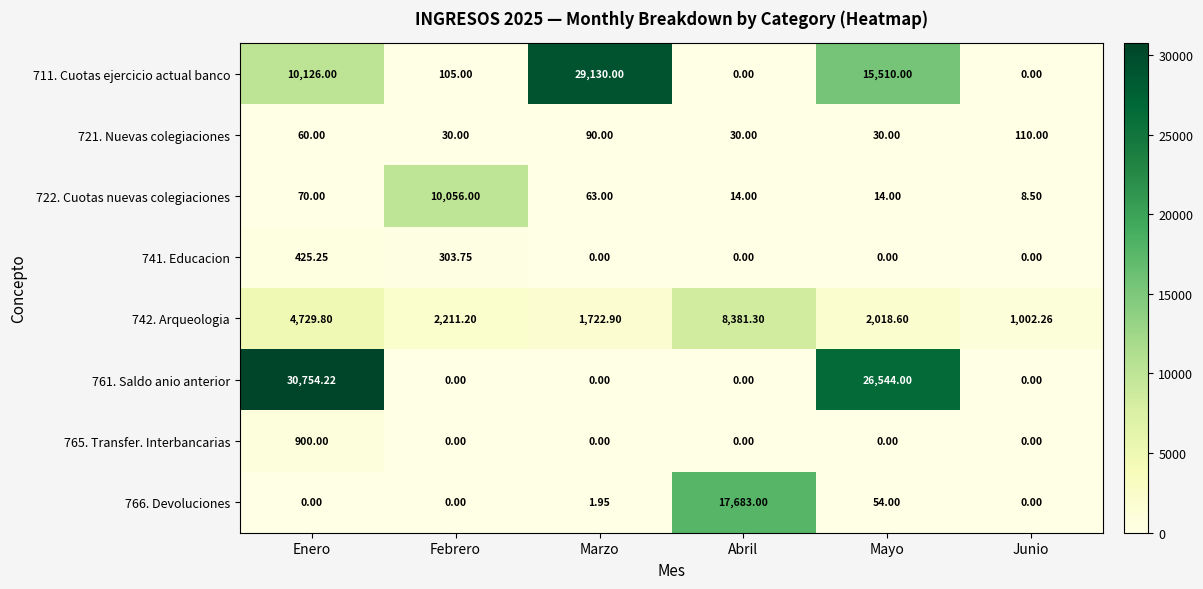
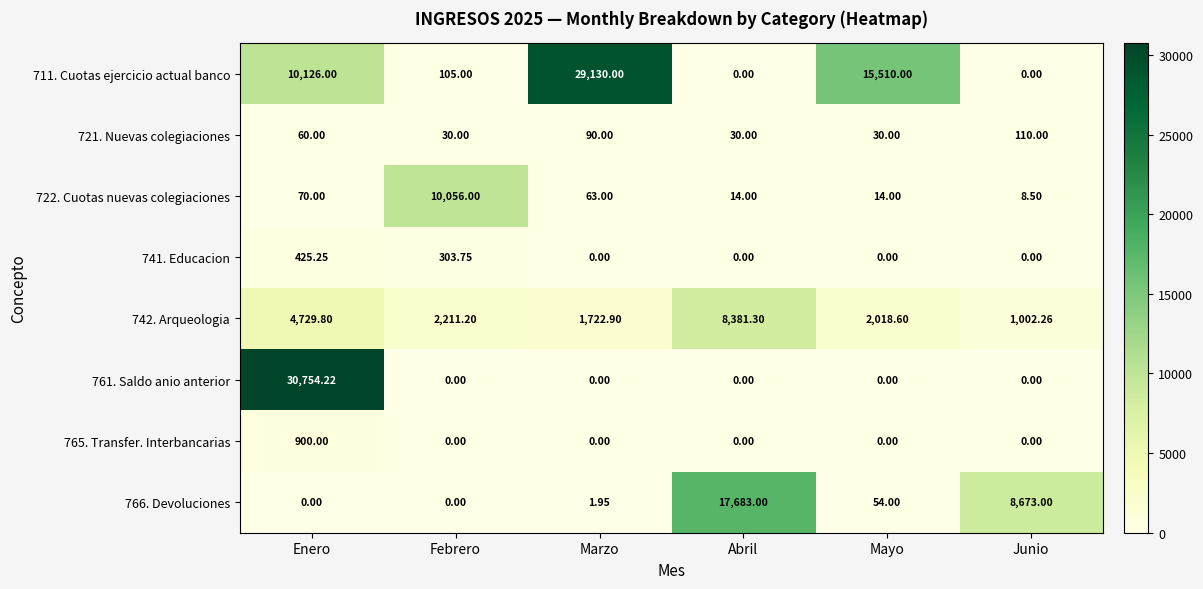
  {
    "711. Cuotas ejercicio actual banco": {
      "Enero": "10,126.00",
      "Febrero": "105.00",
      "Marzo": "29,130.00",
      "Abril": "0.00",
      "Mayo": "15,510.00",
      "Junio": "0.00"
    },
    "721. Nuevas colegiaciones": {
      "Enero": "60.00",
      "Febrero": "30.00",
      "Marzo": "90.00",
      "Abril": "30.00",
      "Mayo": "30.00",
      "Junio": "110.00"
    },
    "722. Cuotas nuevas colegiaciones": {
      "Enero": "70.00",
      "Febrero": "10,056.00",
      "Marzo": "63.00",
      "Abril": "14.00",
      "Mayo": "14.00",
      "Junio": "8.50"
    },
    "741. Educacion": {
      "Enero": "425.25",
      "Febrero": "303.75",
      "Marzo": "0.00",
      "Abril": "0.00",
      "Mayo": "0.00",
      "Junio": "0.00"
    },
    "742. Arqueologia": {
      "Enero": "4,729.80",
      "Febrero": "2,211.20",
      "Marzo": "1,722.90",
      "Abril": "8,381.30",
      "Mayo": "2,018.60",
      "Junio": "1,002.26"
    },
    "761. Saldo anio anterior": {
      "Enero": "30,754.22",
      "Febrero": "0.00",
      "Marzo": "0.00",
      "Abril": "0.00",
-     "Mayo": "26,544.00",
+     "Mayo": "0.00",
      "Junio": "0.00"
    },
    "765. Transfer. Interbancarias": {
      "Enero": "900.00",
      "Febrero": "0.00",
      "Marzo": "0.00",
      "Abril": "0.00",
      "Mayo": "0.00",
      "Junio": "0.00"
    },
    "766. Devoluciones": {
      "Enero": "0.00",
      "Febrero": "0.00",
      "Marzo": "1.95",
      "Abril": "17,683.00",
      "Mayo": "54.00",
-     "Junio": "0.00"
+     "Junio": "8,673.00"
    }
  }
